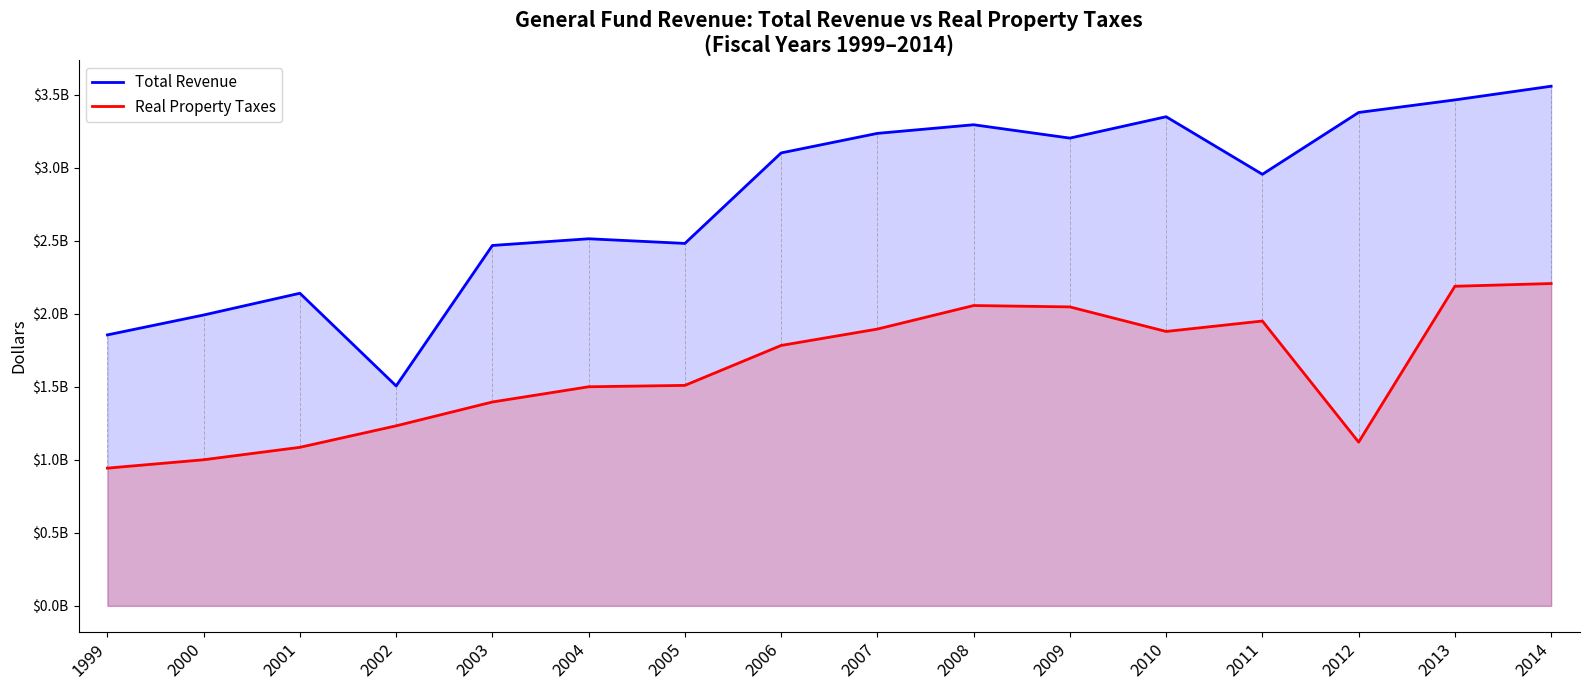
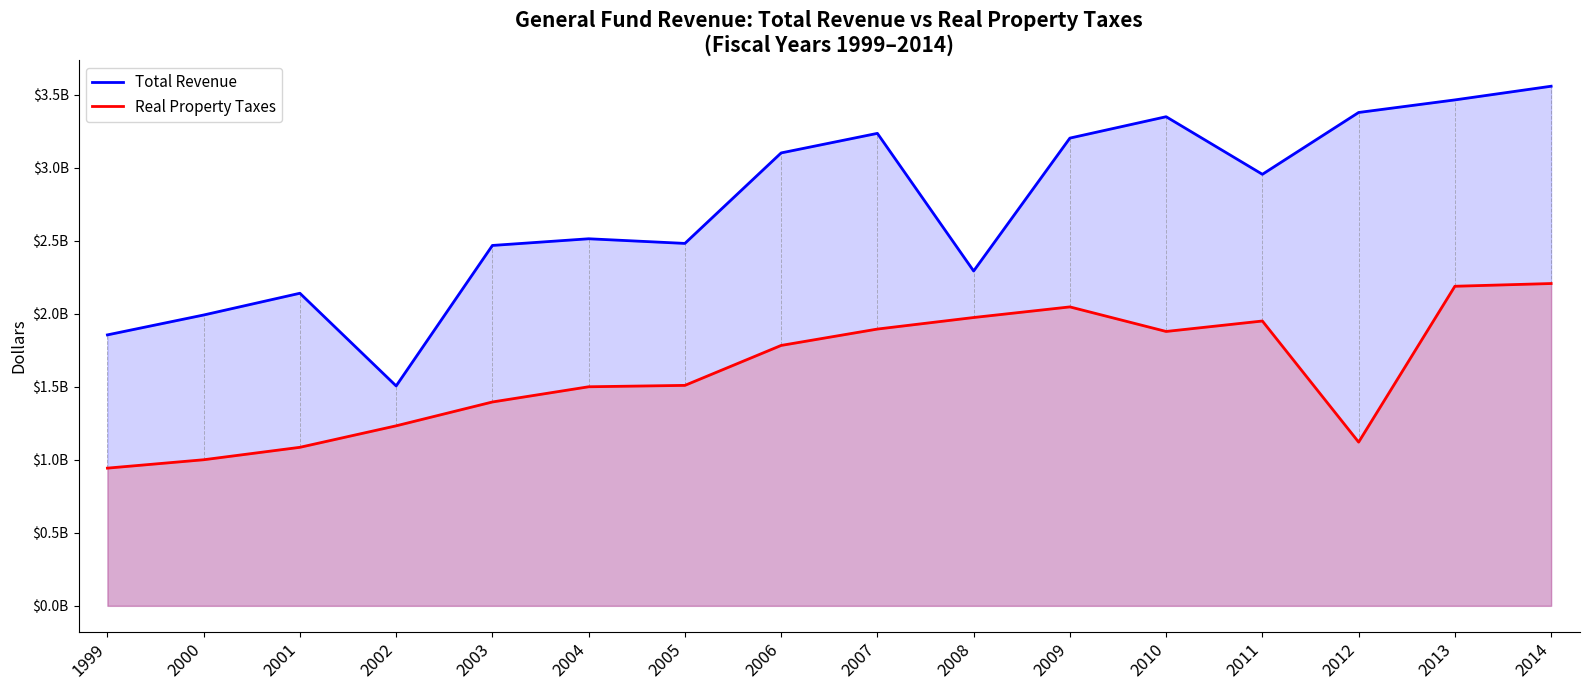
  {
    "Total Revenue": {
-     "2008": "$3300000000"
+     "2008": "$2290000000"
    },
    "Real Property Taxes": {
-     "2008": "$2060000000"
+     "2008": "$1980000000"
    }
  }
